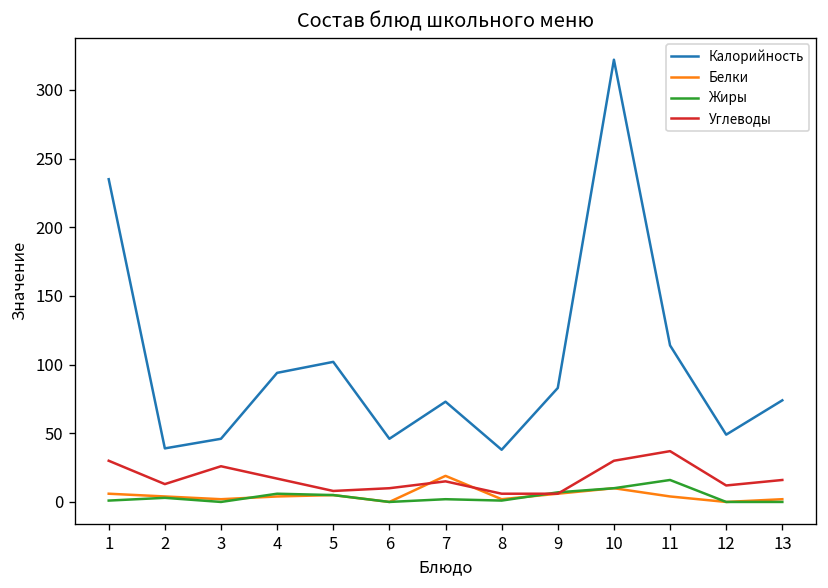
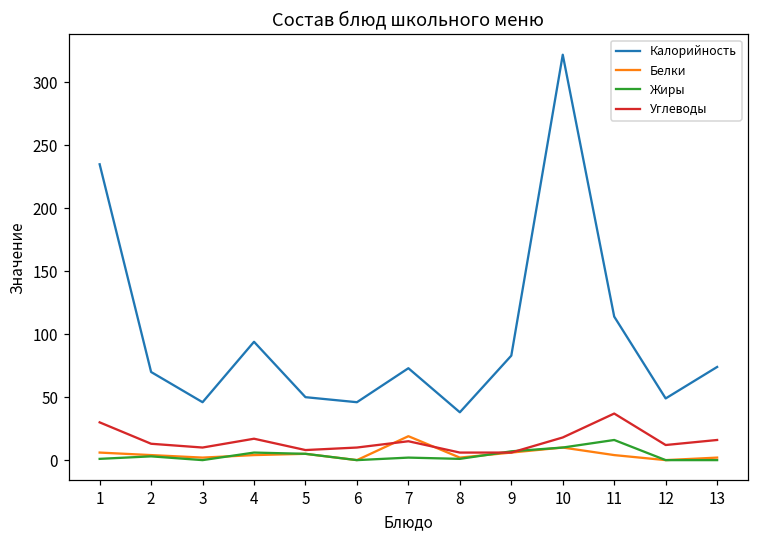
  {
    "Калорийность": {
      "1": 235,
-     "2": 39,
+     "2": 70,
      "3": 46,
      "4": 94,
-     "5": 102,
+     "5": 50,
      "6": 46,
      "7": 73,
      "8": 38,
      "9": 83,
      "10": 322,
      "11": 114,
      "12": 49,
      "13": 74
    },
    "Белки": {
      "1": 6,
      "7": 19,
      "11": 4
    },
    "Жиры": {
      "1": 1,
      "7": 2,
      "11": 16
    },
    "Углеводы": {
      "1": 30,
      "2": 13,
-     "3": 26,
+     "3": 10,
      "4": 17,
      "5": 8,
      "6": 10,
      "7": 15,
      "8": 6,
-     "10": 30,
+     "10": 18,
      "11": 37,
      "12": 12,
      "13": 16
    }
  }
